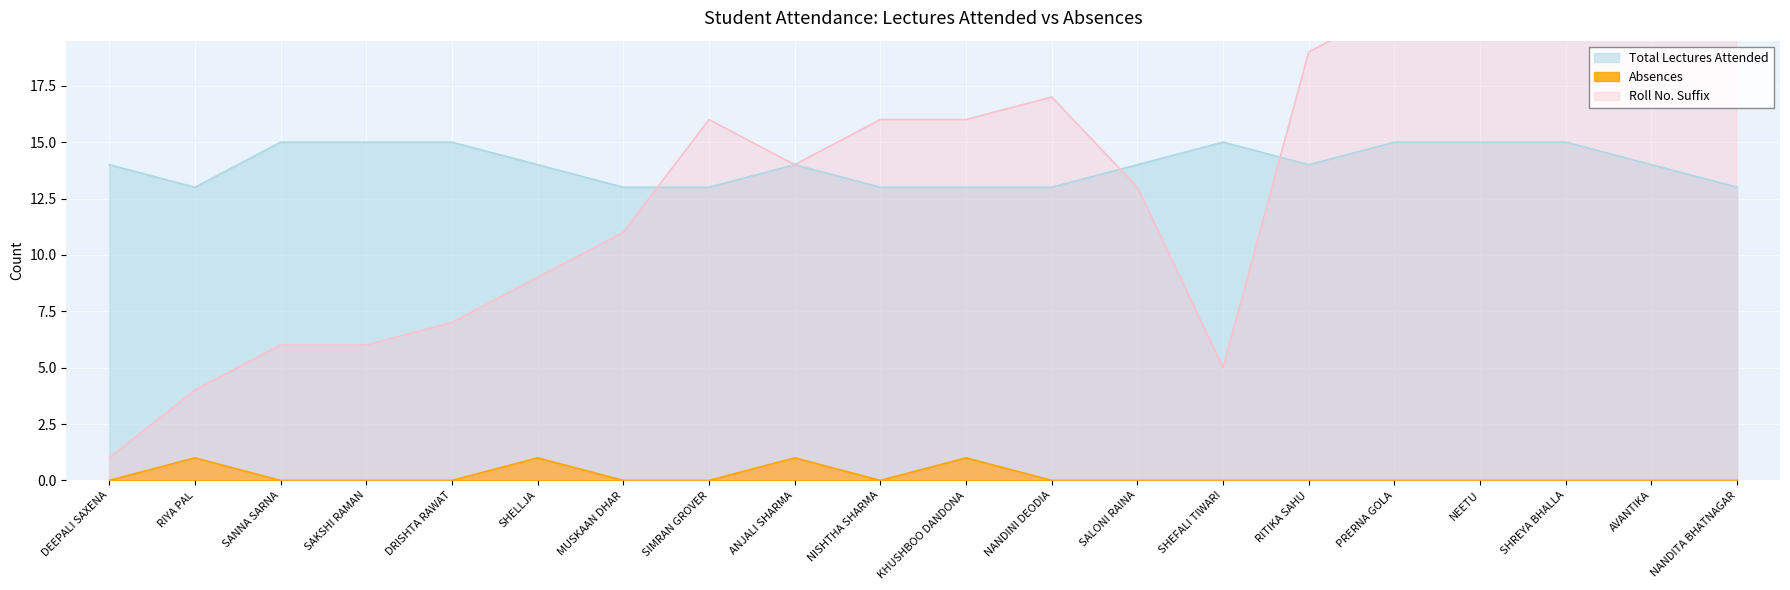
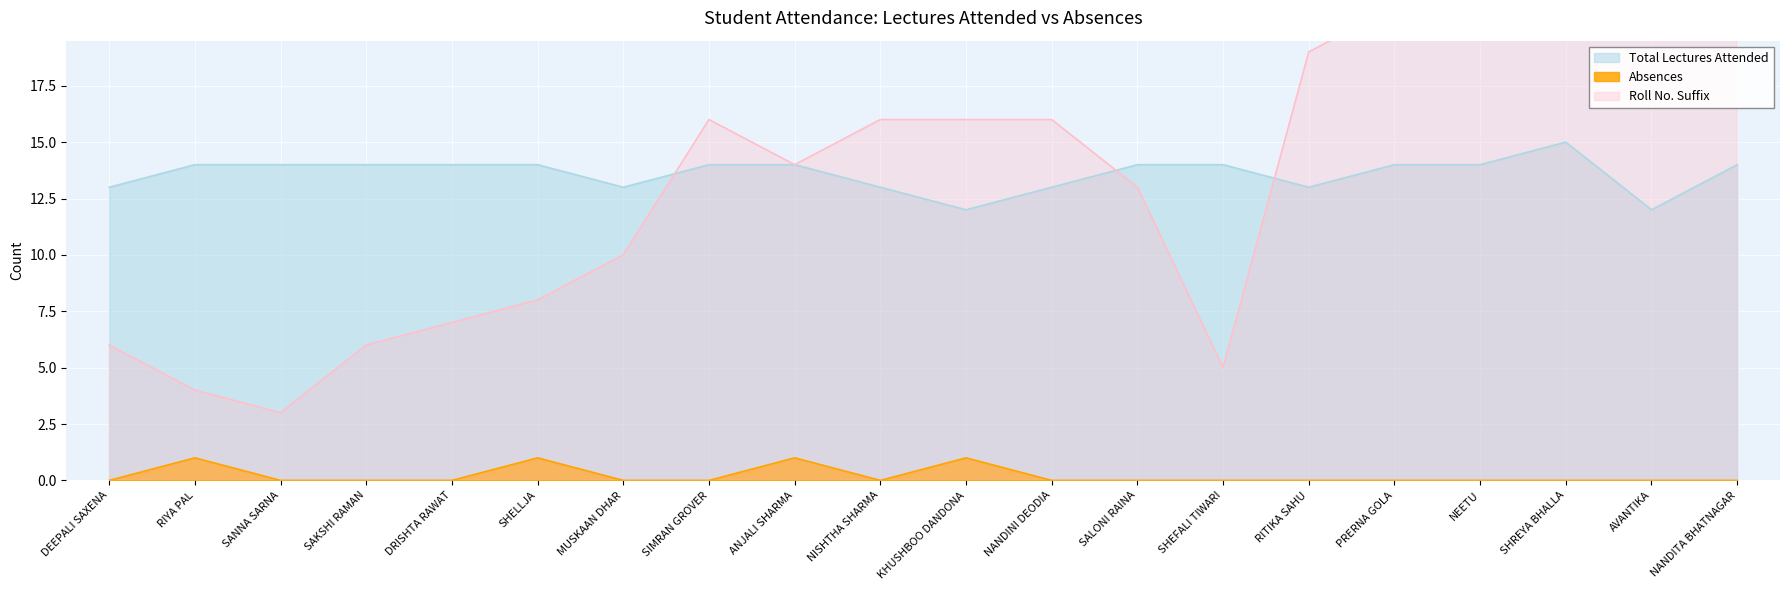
  {
    "Total Lectures Attended": {
-     "DEEPALI SAXENA": 14,
-     "RIYA PAL": 13,
-     "SANNA SARNA": 15,
-     "SAKSHI RAMAN": 15,
-     "DRISHTA RAWAT": 15,
+     "DEEPALI SAXENA": 13,
+     "RIYA PAL": 14,
+     "SANNA SARNA": 14,
+     "SAKSHI RAMAN": 14,
+     "DRISHTA RAWAT": 14,
      "SHELLJA": 14,
      "MUSKAAN DHAR": 13,
-     "SIMRAN GROVER": 13,
+     "SIMRAN GROVER": 14,
      "NISHTHA SHARMA": 13,
-     "KHUSHBOO DANDONA": 13,
+     "KHUSHBOO DANDONA": 12,
      "NANDINI DEODIA": 13,
      "SALONI RAINA": 14,
-     "SHEFALI TIWARI": 15,
-     "RITIKA SAHU": 14,
-     "PRERNA GOLA": 15,
-     "NEETU": 15,
+     "SHEFALI TIWARI": 14,
+     "RITIKA SAHU": 13,
+     "PRERNA GOLA": 14,
+     "NEETU": 14,
      "SHREYA BHALLA": 15,
-     "AVANTIKA": 14,
-     "NANDITA BHATNAGAR": 13
+     "AVANTIKA": 12,
+     "NANDITA BHATNAGAR": 14
    },
    "Absences": {
      "DEEPALI SAXENA": 0,
      "RIYA PAL": 1,
      "SANNA SARNA": 0,
      "SAKSHI RAMAN": 0,
      "DRISHTA RAWAT": 0,
      "SHELLJA": 1,
      "MUSKAAN DHAR": 0,
      "SIMRAN GROVER": 0,
      "ANJALI SHARMA": 1,
      "NISHTHA SHARMA": 0,
      "KHUSHBOO DANDONA": 1,
      "NANDINI DEODIA": 0,
      "SALONI RAINA": 0,
      "SHEFALI TIWARI": 0,
      "RITIKA SAHU": 0,
      "PRERNA GOLA": 0,
      "NEETU": 0,
      "SHREYA BHALLA": 0,
      "AVANTIKA": 0,
      "NANDITA BHATNAGAR": 0
    },
    "Roll No. Suffix": {
-     "DEEPALI SAXENA": 1,
+     "DEEPALI SAXENA": 6,
      "RIYA PAL": 4,
-     "SANNA SARNA": 6,
+     "SANNA SARNA": 3,
      "SAKSHI RAMAN": 6,
      "DRISHTA RAWAT": 7,
-     "SHELLJA": 9,
-     "MUSKAAN DHAR": 11,
+     "SHELLJA": 8,
+     "MUSKAAN DHAR": 10,
      "SIMRAN GROVER": 16,
      "NISHTHA SHARMA": 16,
      "KHUSHBOO DANDONA": 16,
-     "NANDINI DEODIA": 17,
+     "NANDINI DEODIA": 16,
      "SALONI RAINA": 13,
      "SHEFALI TIWARI": 5,
      "RITIKA SAHU": 19
    }
  }
